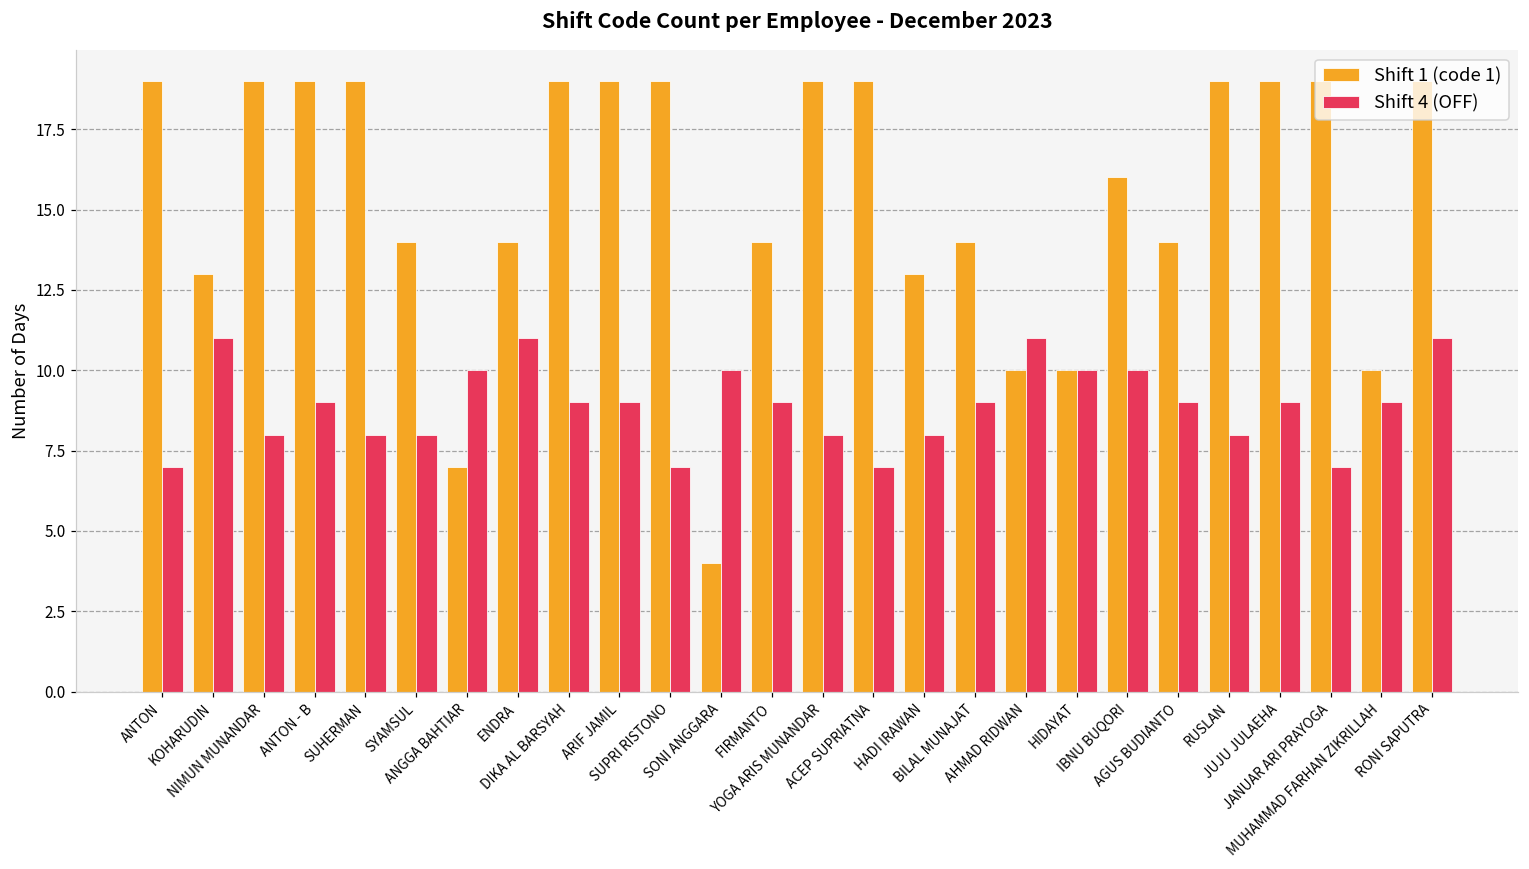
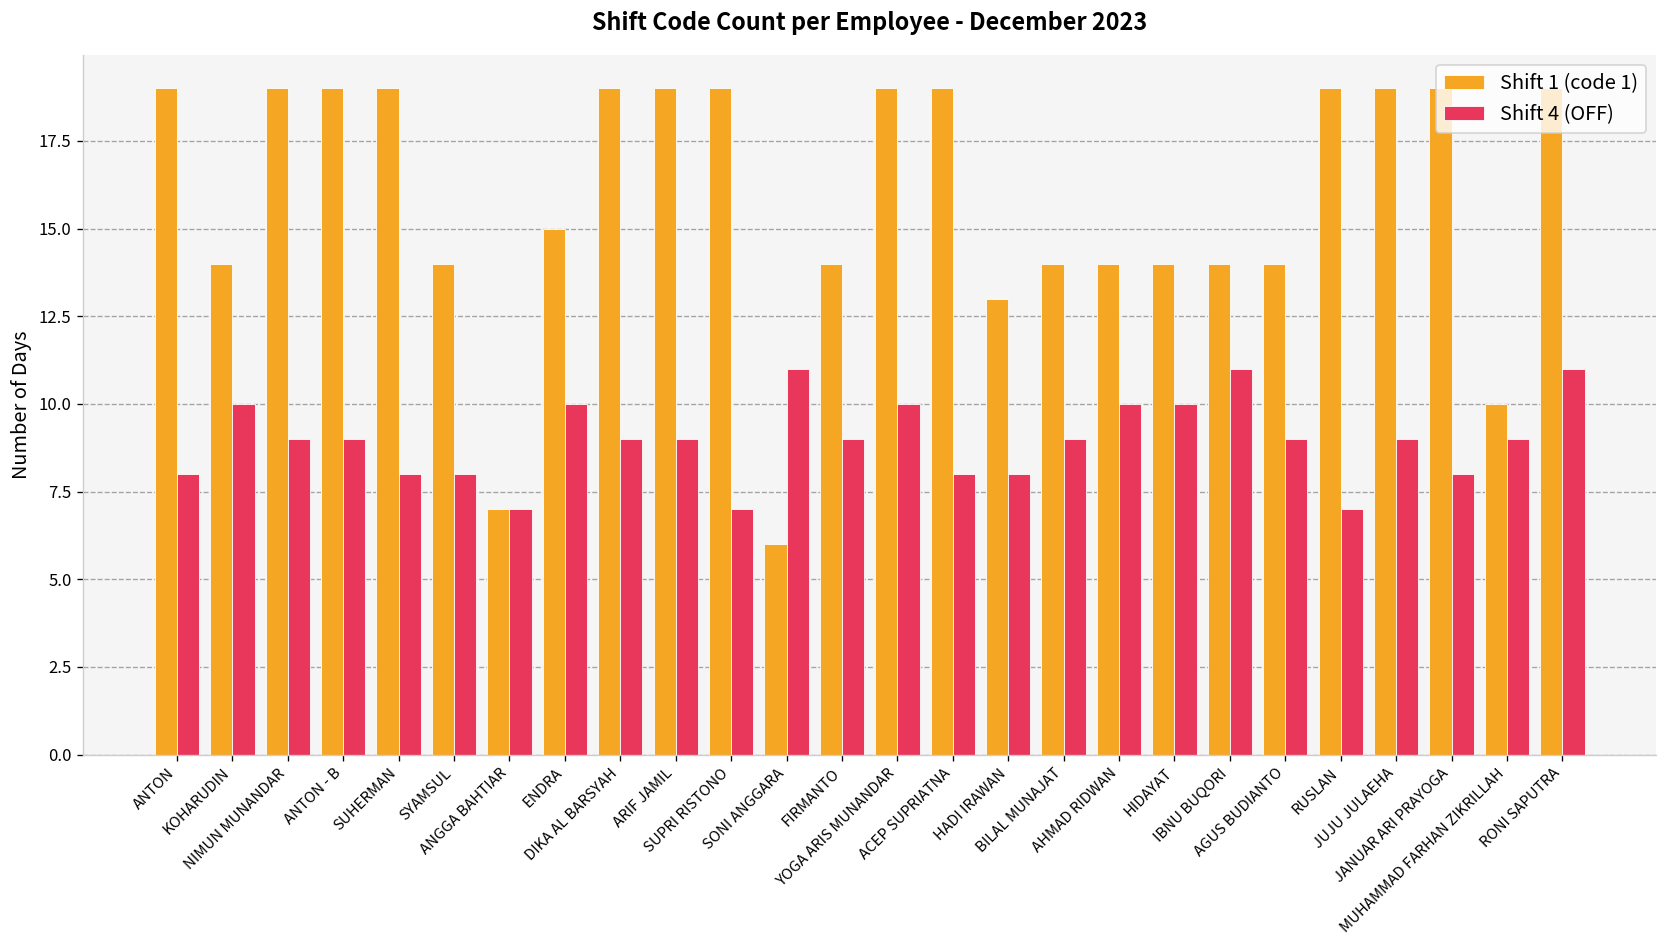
  {
    "Shift 1 (code 1)": {
      "ANTON": 19,
-     "KOHARUDIN": 13,
+     "KOHARUDIN": 14,
      "NIMUN MUNANDAR": 19,
      "ANTON - B": 19,
      "SUHERMAN": 19,
      "SYAMSUL": 14,
      "ANGGA BAHTIAR": 7,
-     "ENDRA": 14,
+     "ENDRA": 15,
      "DIKA AL BARSYAH": 19,
      "ARIF JAMIL": 19,
      "SUPRI RISTONO": 19,
-     "SONI ANGGARA": 4,
+     "SONI ANGGARA": 6,
      "FIRMANTO": 14,
      "YOGA ARIS MUNANDAR": 19,
      "ACEP SUPRIATNA": 19,
      "HADI IRAWAN": 13,
      "BILAL MUNAJAT": 14,
-     "AHMAD RIDWAN": 10,
-     "HIDAYAT": 10,
-     "IBNU BUQORI": 16,
+     "AHMAD RIDWAN": 14,
+     "HIDAYAT": 14,
+     "IBNU BUQORI": 14,
      "AGUS BUDIANTO": 14,
      "RUSLAN": 19,
      "JUJU JULAEHA": 19,
      "MUHAMMAD FARHAN ZIKRILLAH": 10
    },
    "Shift 4 (OFF)": {
-     "ANTON": 7,
-     "KOHARUDIN": 11,
-     "NIMUN MUNANDAR": 8,
+     "ANTON": 8,
+     "KOHARUDIN": 10,
+     "NIMUN MUNANDAR": 9,
      "ANTON - B": 9,
      "SUHERMAN": 8,
      "SYAMSUL": 8,
-     "ANGGA BAHTIAR": 10,
-     "ENDRA": 11,
+     "ANGGA BAHTIAR": 7,
+     "ENDRA": 10,
      "DIKA AL BARSYAH": 9,
      "ARIF JAMIL": 9,
      "SUPRI RISTONO": 7,
-     "SONI ANGGARA": 10,
+     "SONI ANGGARA": 11,
      "FIRMANTO": 9,
-     "YOGA ARIS MUNANDAR": 8,
-     "ACEP SUPRIATNA": 7,
+     "YOGA ARIS MUNANDAR": 10,
+     "ACEP SUPRIATNA": 8,
      "HADI IRAWAN": 8,
      "BILAL MUNAJAT": 9,
-     "AHMAD RIDWAN": 11,
+     "AHMAD RIDWAN": 10,
      "HIDAYAT": 10,
-     "IBNU BUQORI": 10,
+     "IBNU BUQORI": 11,
      "AGUS BUDIANTO": 9,
-     "RUSLAN": 8,
+     "RUSLAN": 7,
      "JUJU JULAEHA": 9,
-     "JANUAR ARI PRAYOGA": 7,
+     "JANUAR ARI PRAYOGA": 8,
      "MUHAMMAD FARHAN ZIKRILLAH": 9,
      "RONI SAPUTRA": 11
    }
  }
